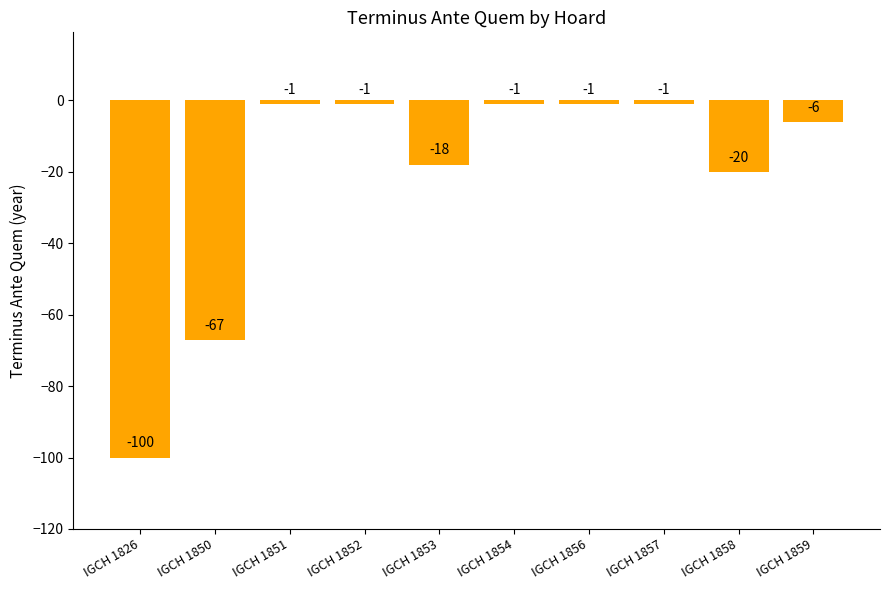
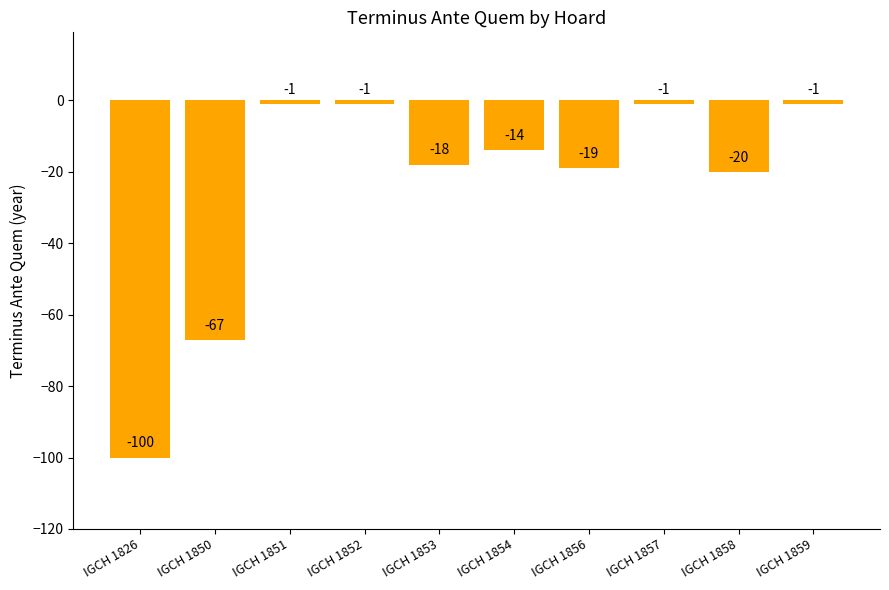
  {
    "IGCH 1826": -100,
    "IGCH 1850": -67,
    "IGCH 1851": -1,
    "IGCH 1852": -1,
    "IGCH 1853": -18,
-   "IGCH 1854": -1,
-   "IGCH 1856": -1,
+   "IGCH 1854": -14,
+   "IGCH 1856": -19,
    "IGCH 1857": -1,
    "IGCH 1858": -20,
-   "IGCH 1859": -6
+   "IGCH 1859": -1
  }
